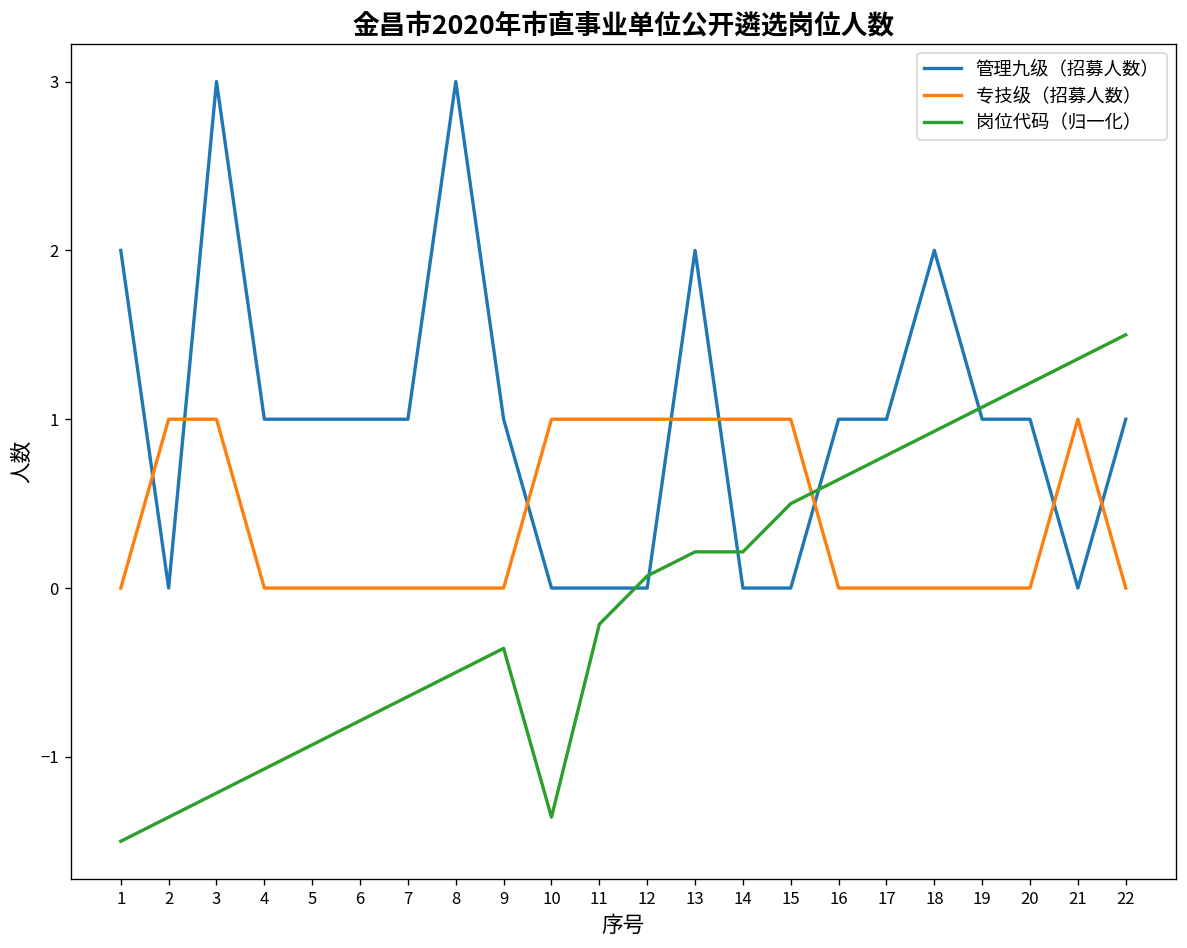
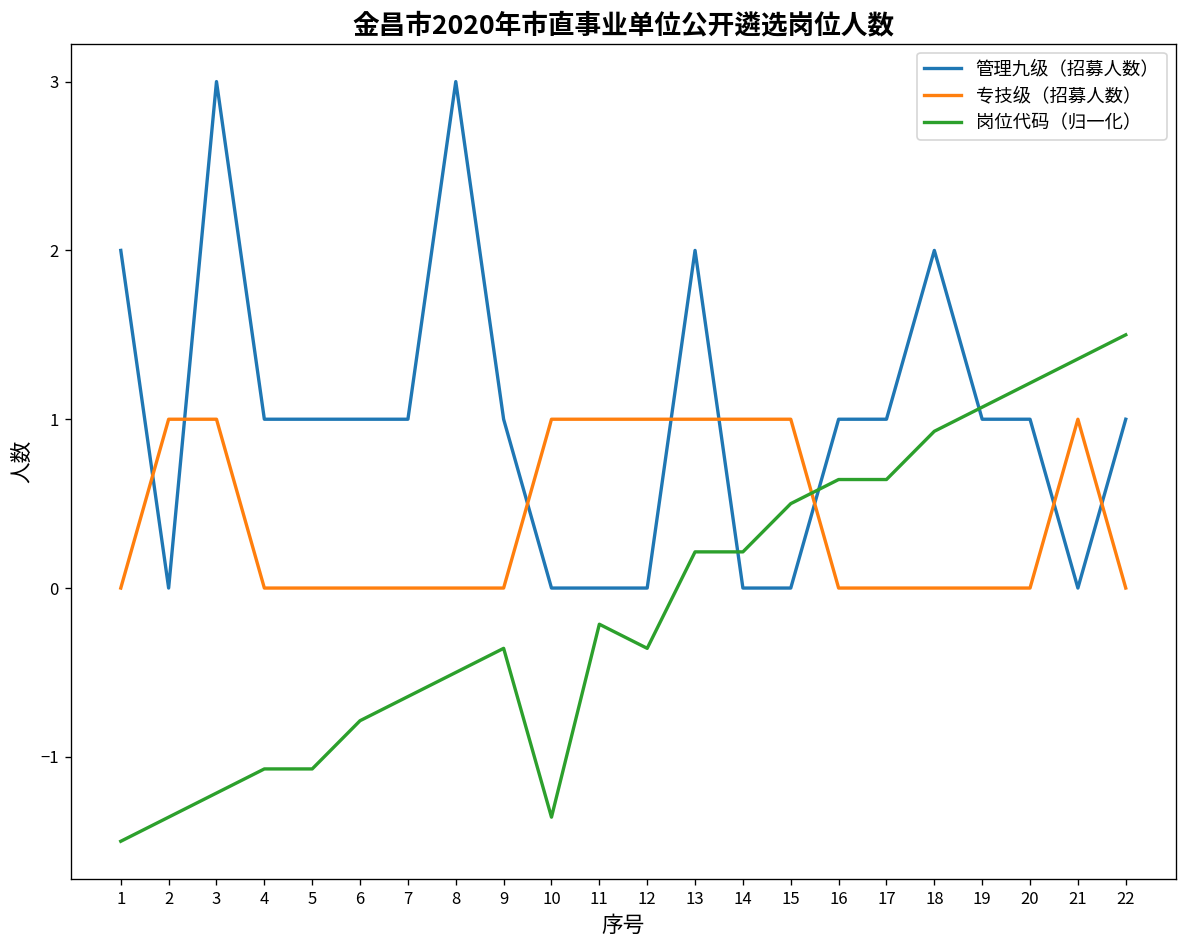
  {
    "管理九级（招募人数）": {
      "1": 2.00,
      "2": 0.00,
      "3": 3.00,
      "4": 1.00,
      "5": 1.00,
      "6": 1.00,
      "7": 1.00,
      "8": 3.00,
      "9": 1.00,
      "10": 0.00,
      "11": 0.00,
      "12": 0.00,
      "13": 2.00,
      "14": 0.00,
      "15": 0.00,
      "16": 1.00,
      "17": 1.00,
      "18": 2.00,
      "19": 1.00,
      "20": 1.00,
      "21": 0.00,
      "22": 1.00
    },
    "专技级（招募人数）": {
      "1": 0.00,
      "2": 1.00,
      "3": 1.00,
      "4": 0.00,
      "5": 0.00,
      "6": 0.00,
      "7": 0.00,
      "8": 0.00,
      "9": 0.00,
      "10": 1.00,
      "11": 1.00,
      "12": 1.00,
      "13": 1.00,
      "14": 1.00,
      "15": 1.00,
      "16": 0.00,
      "17": 0.00,
      "18": 0.00,
      "19": 0.00,
      "20": 0.00,
      "21": 1.00,
      "22": 0.00
    },
    "岗位代码（归一化）": {
      "1": -1.50,
      "2": -1.36,
      "3": -1.21,
      "4": -1.07,
-     "5": -0.93,
+     "5": -1.07,
      "6": -0.79,
      "7": -0.64,
      "8": -0.50,
      "9": -0.36,
      "10": -1.36,
      "11": -0.21,
-     "12": 0.07,
+     "12": -0.36,
      "13": 0.21,
      "14": 0.21,
      "15": 0.50,
      "16": 0.64,
-     "17": 0.79,
+     "17": 0.64,
      "18": 0.93,
      "19": 1.07,
      "20": 1.21,
      "21": 1.36,
      "22": 1.50
    }
  }
